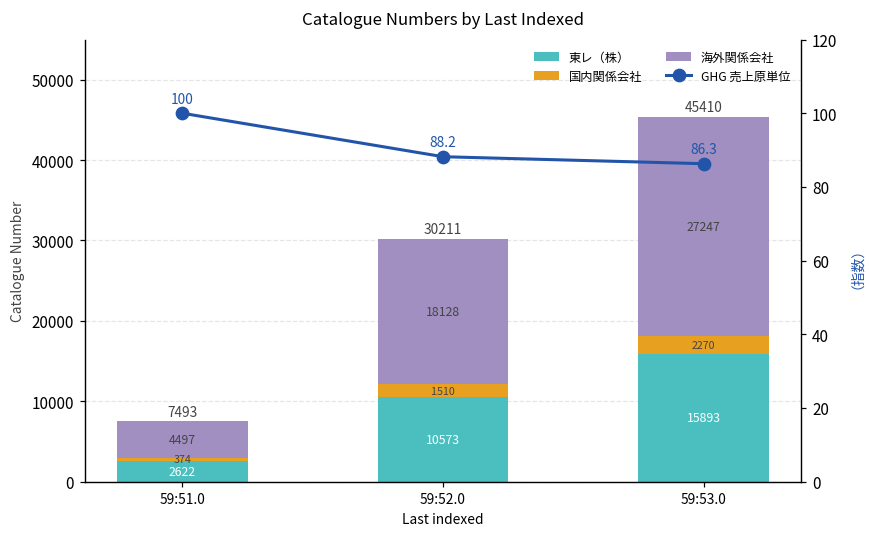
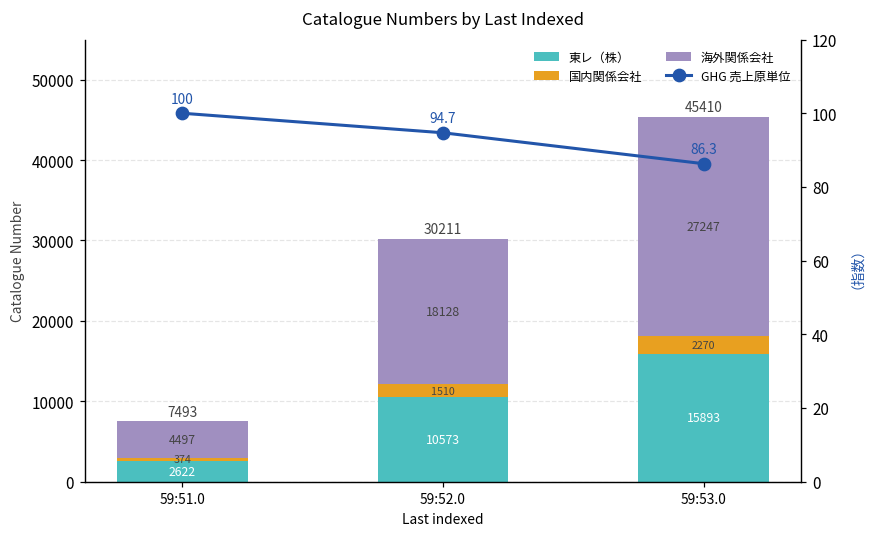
  {
    "東レ（株）": {
      "59:51.0": 2622,
      "59:52.0": 10573,
      "59:53.0": 15893
    },
    "国内関係会社": {
      "59:51.0": 374,
      "59:52.0": 1510,
      "59:53.0": 2270
    },
    "海外関係会社": {
      "59:51.0": 4497,
      "59:52.0": 18128,
      "59:53.0": 27247
    },
    "GHG 売上原単位": {
      "59:51.0": 100,
-     "59:52.0": 88.2,
+     "59:52.0": 94.7,
      "59:53.0": 86.3
    }
  }
